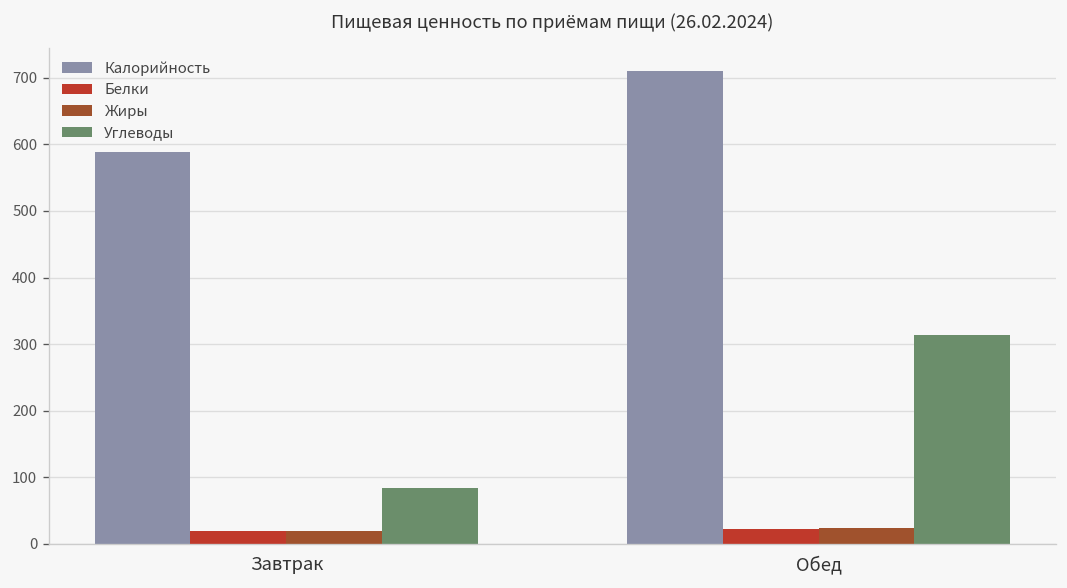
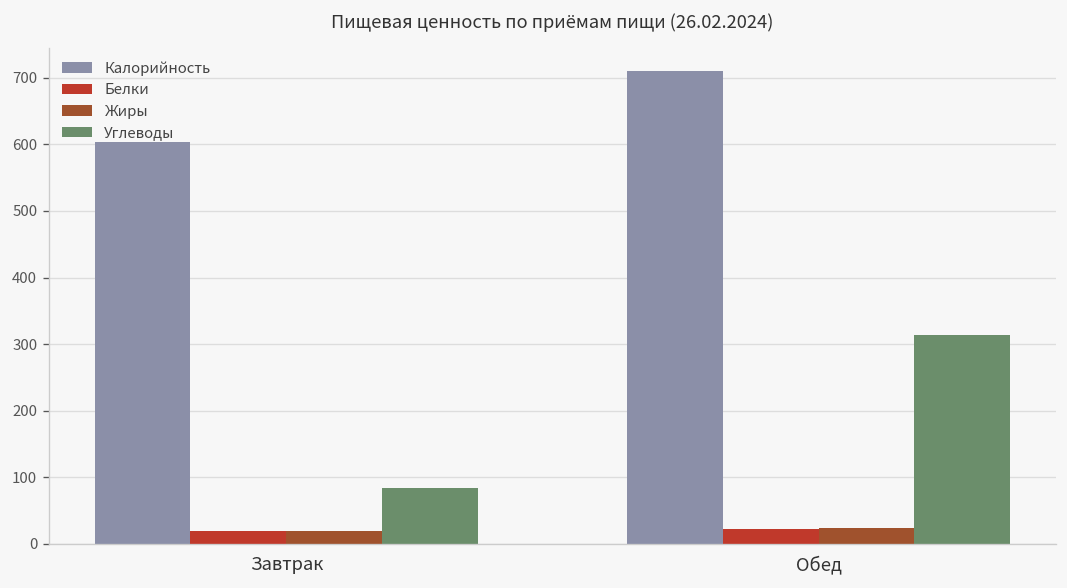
  {
    "Калорийность": {
-     "Завтрак": 590,
+     "Завтрак": 600,
      "Обед": 710
    },
    "Углеводы": {
      "Завтрак": 80,
      "Обед": 310
    }
  }
